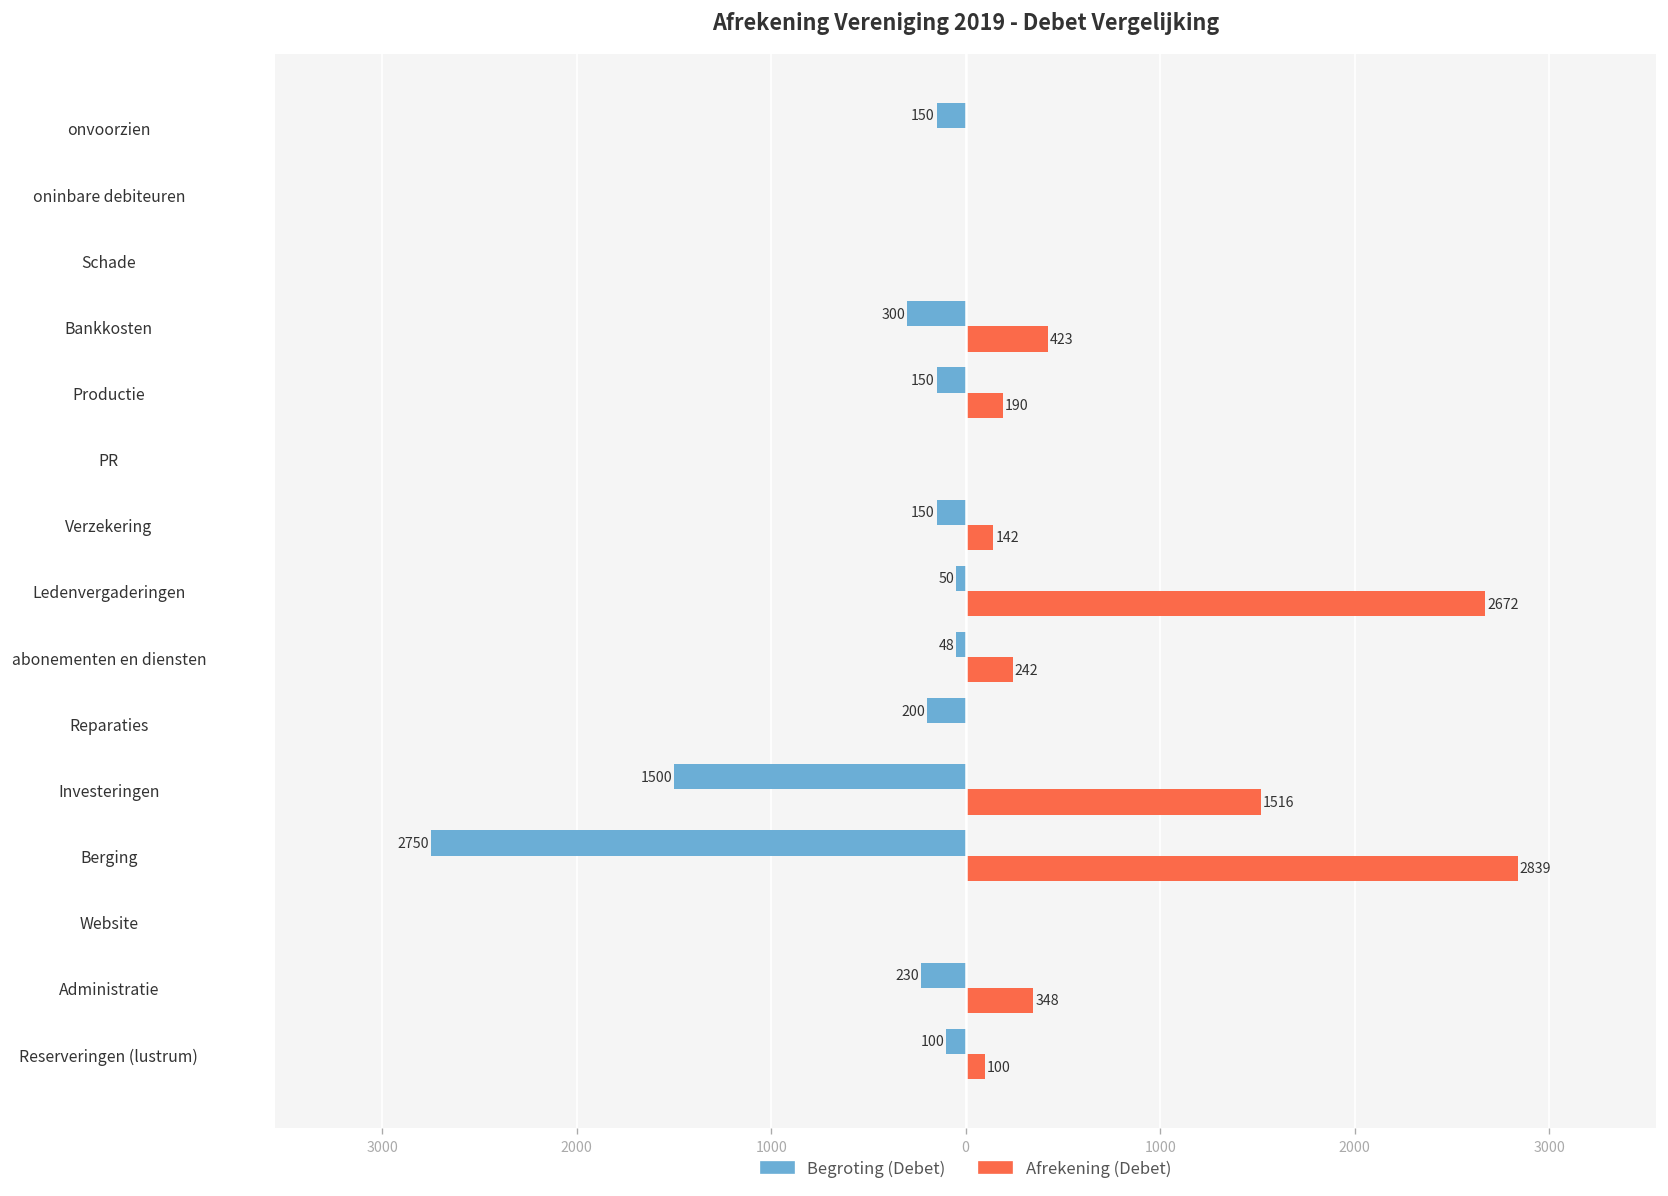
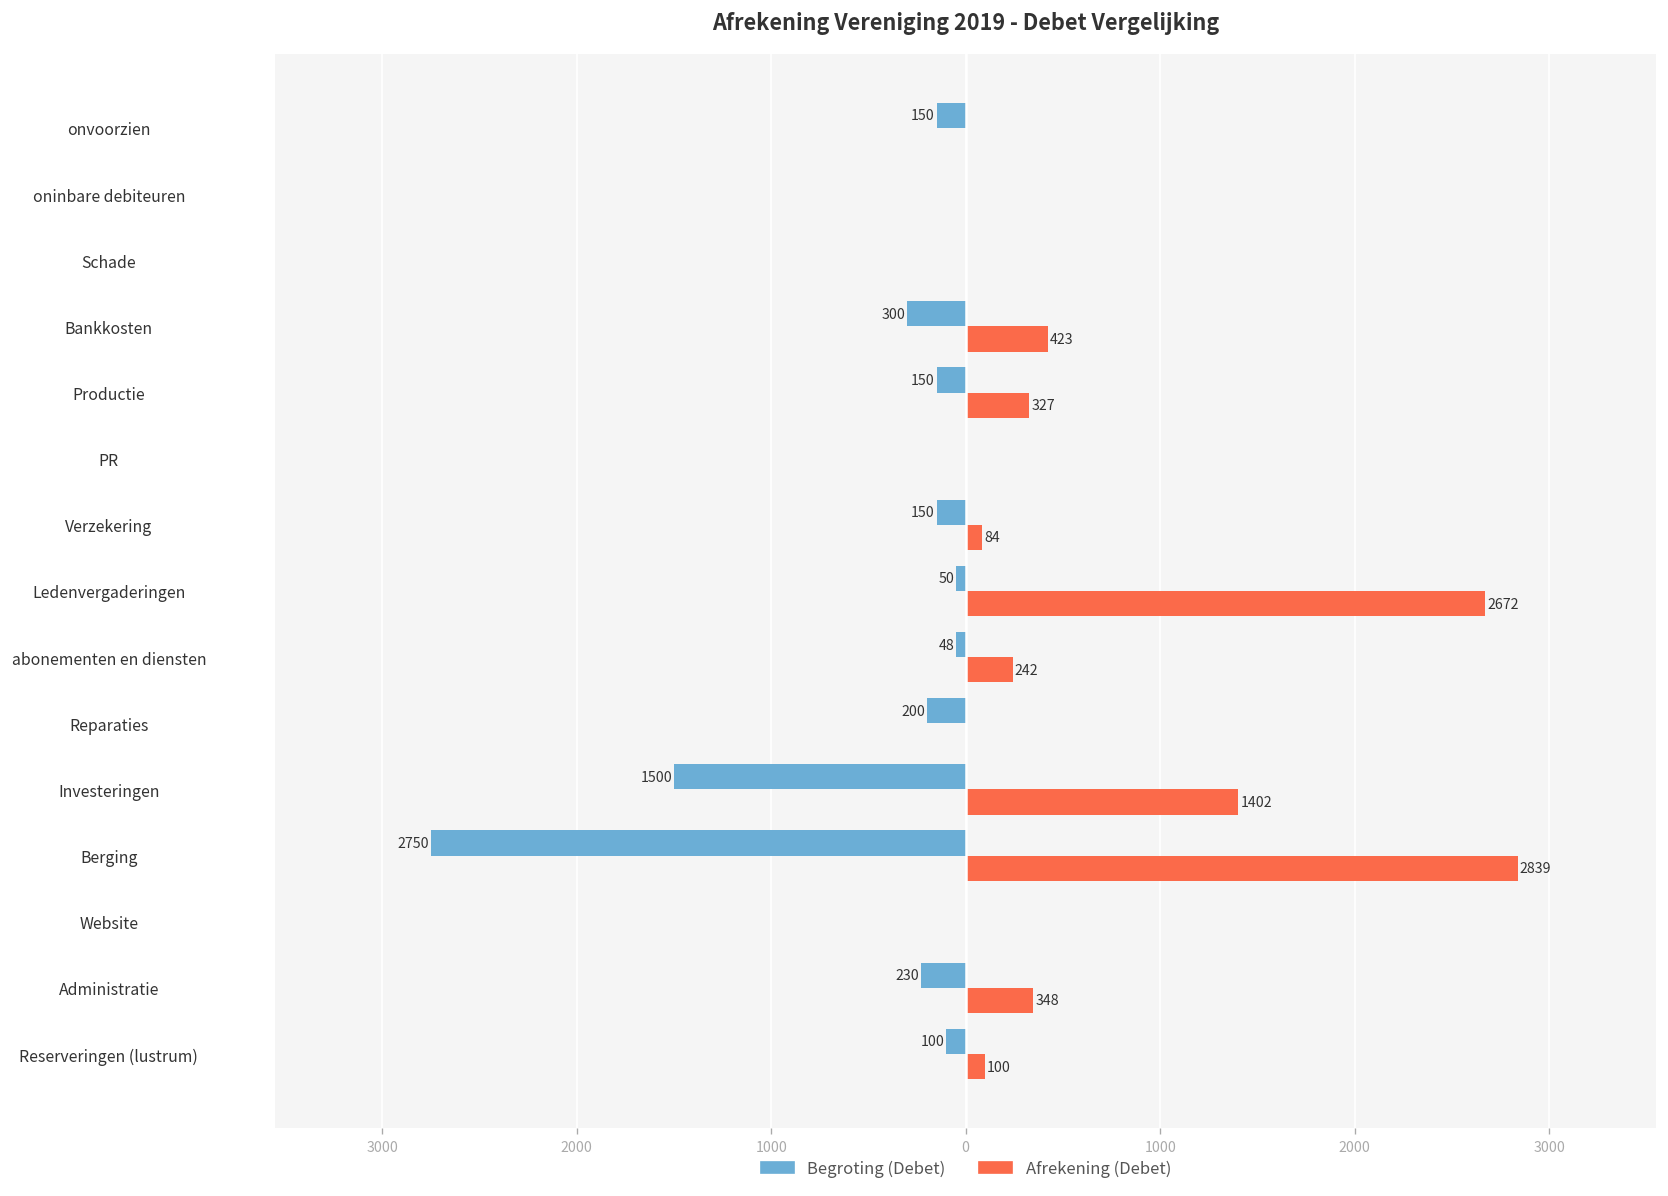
  {
    "Afrekening (Debet)": {
      "Bankkosten": 423,
-     "Productie": 190,
-     "Verzekering": 142,
+     "Productie": 327,
+     "Verzekering": 84,
      "Ledenvergaderingen": 2672,
      "abonementen en diensten": 242,
-     "Investeringen": 1516,
+     "Investeringen": 1402,
      "Berging": 2839,
      "Administratie": 348,
      "Reserveringen (lustrum)": 100
    }
  }
